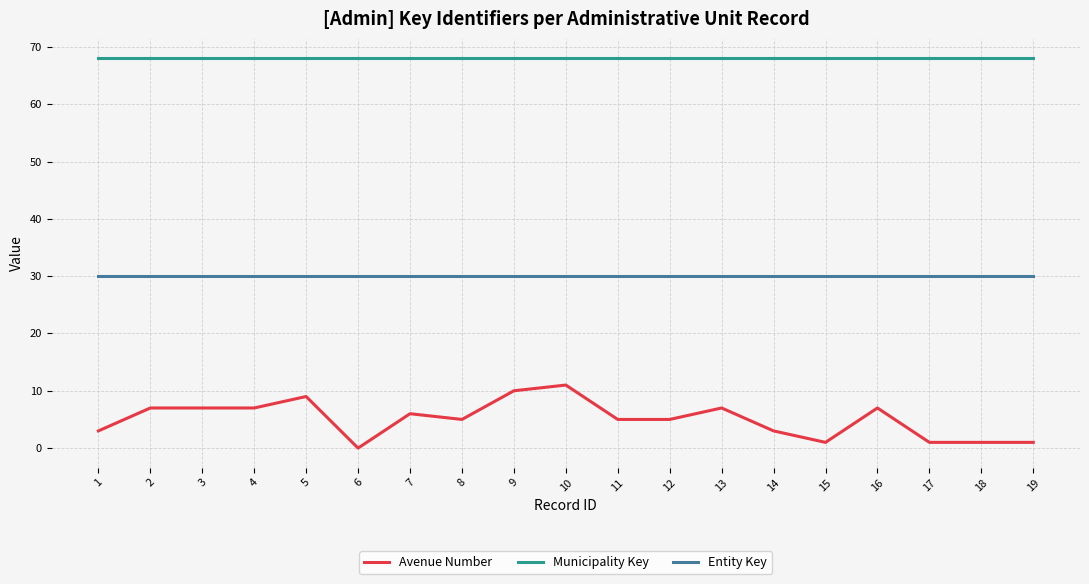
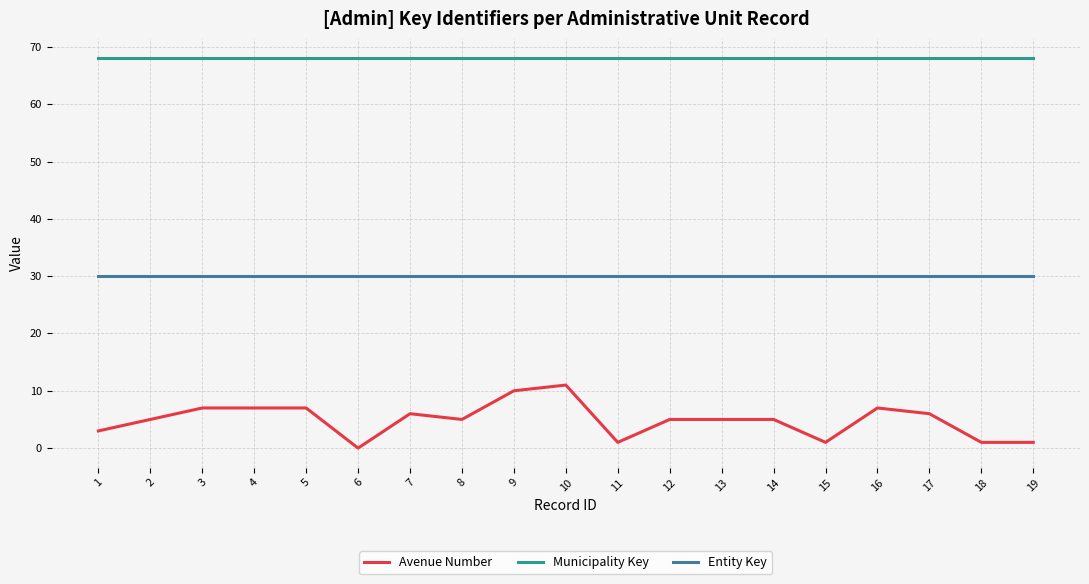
  {
    "Avenue Number": {
      "1": 3,
-     "2": 7,
+     "2": 5,
      "3": 7,
      "4": 7,
-     "5": 9,
+     "5": 7,
      "6": 0,
      "7": 6,
      "8": 5,
      "9": 10,
      "10": 11,
-     "11": 5,
+     "11": 1,
      "12": 5,
-     "13": 7,
-     "14": 3,
+     "13": 5,
+     "14": 5,
      "15": 1,
      "16": 7,
-     "17": 1,
+     "17": 6,
      "18": 1,
      "19": 1
    }
  }
